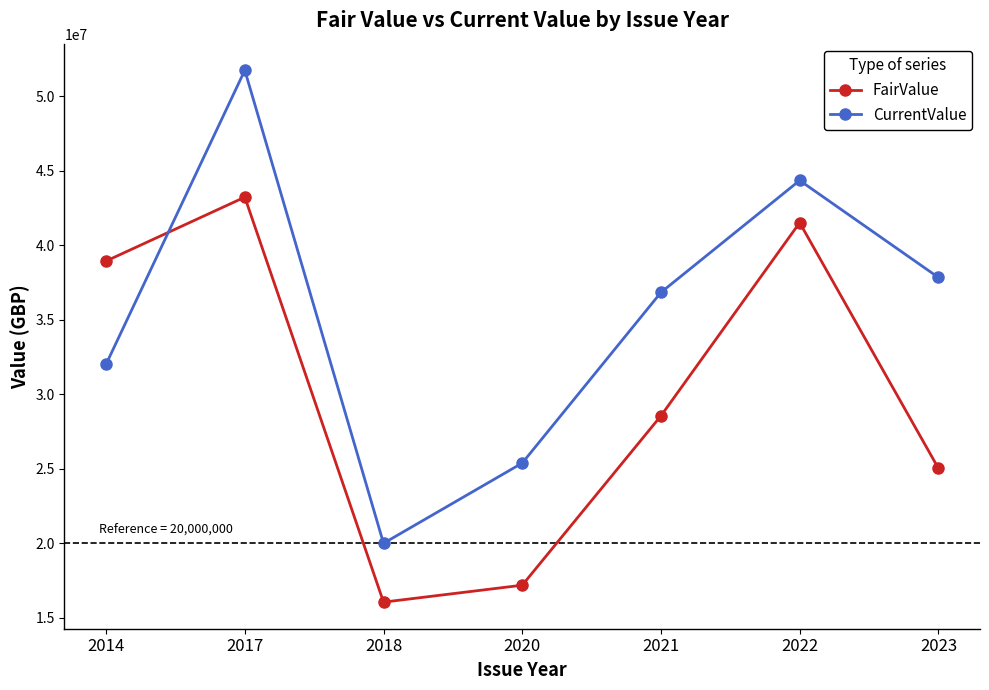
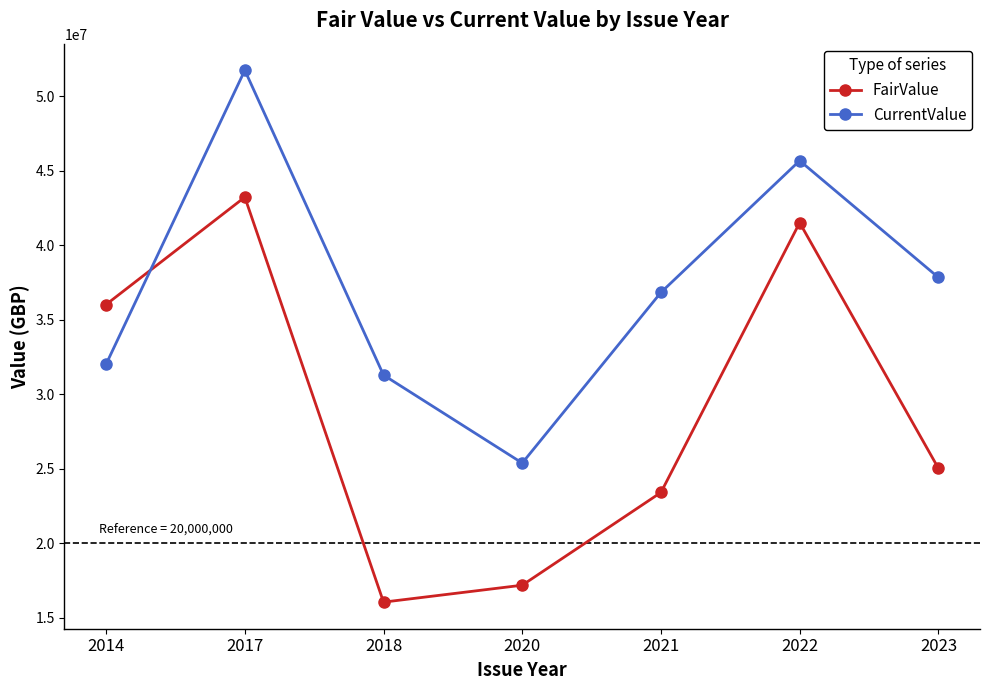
  {
    "FairValue": {
-     "2014": 38900000,
+     "2014": 36000000,
      "2017": 43200000,
      "2018": 16100000,
      "2020": 17200000,
-     "2021": 28600000,
+     "2021": 23400000,
      "2022": 41500000,
      "2023": 25000000
    },
    "CurrentValue": {
      "2014": 32000000,
      "2017": 51700000,
-     "2018": 20000000,
+     "2018": 31300000,
      "2020": 25400000,
      "2021": 36800000,
-     "2022": 44400000,
+     "2022": 45700000,
      "2023": 37800000
    }
  }
